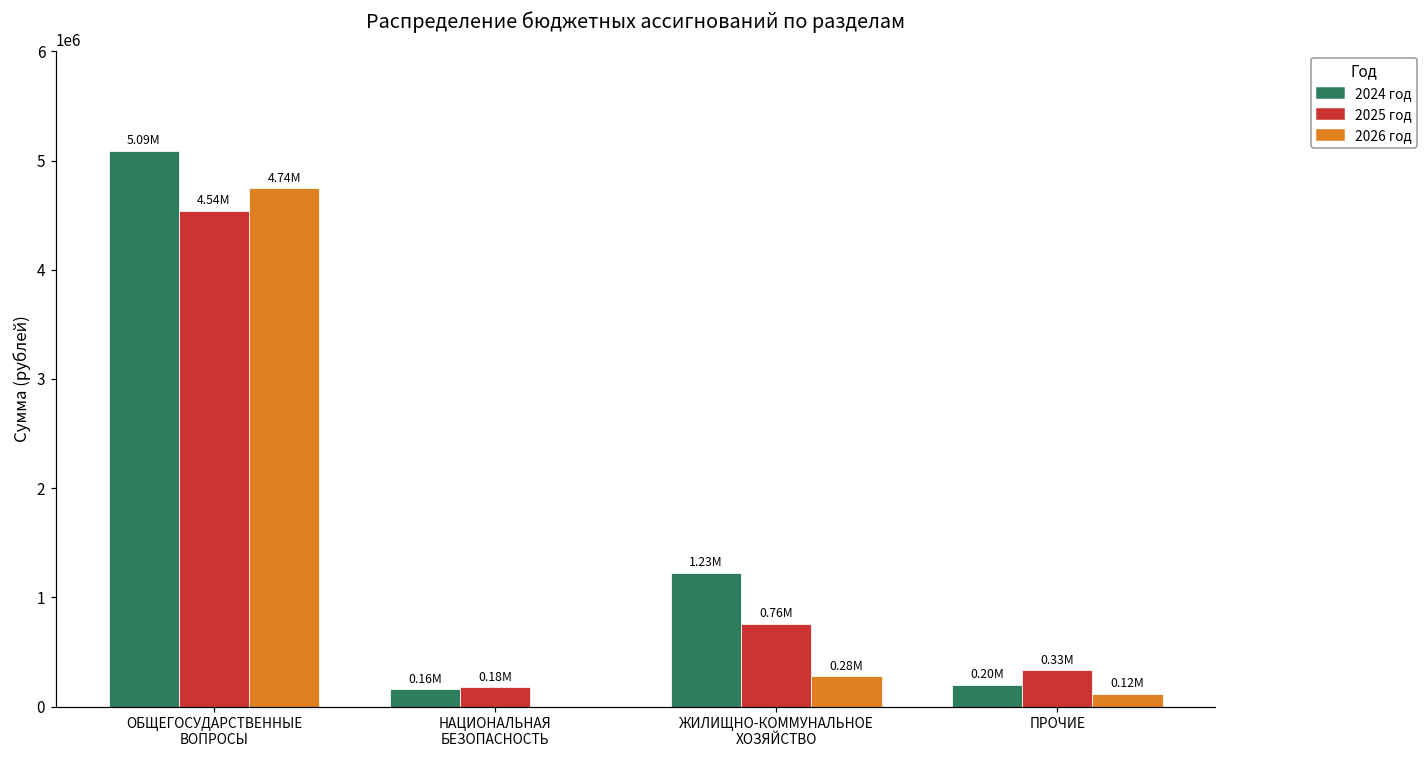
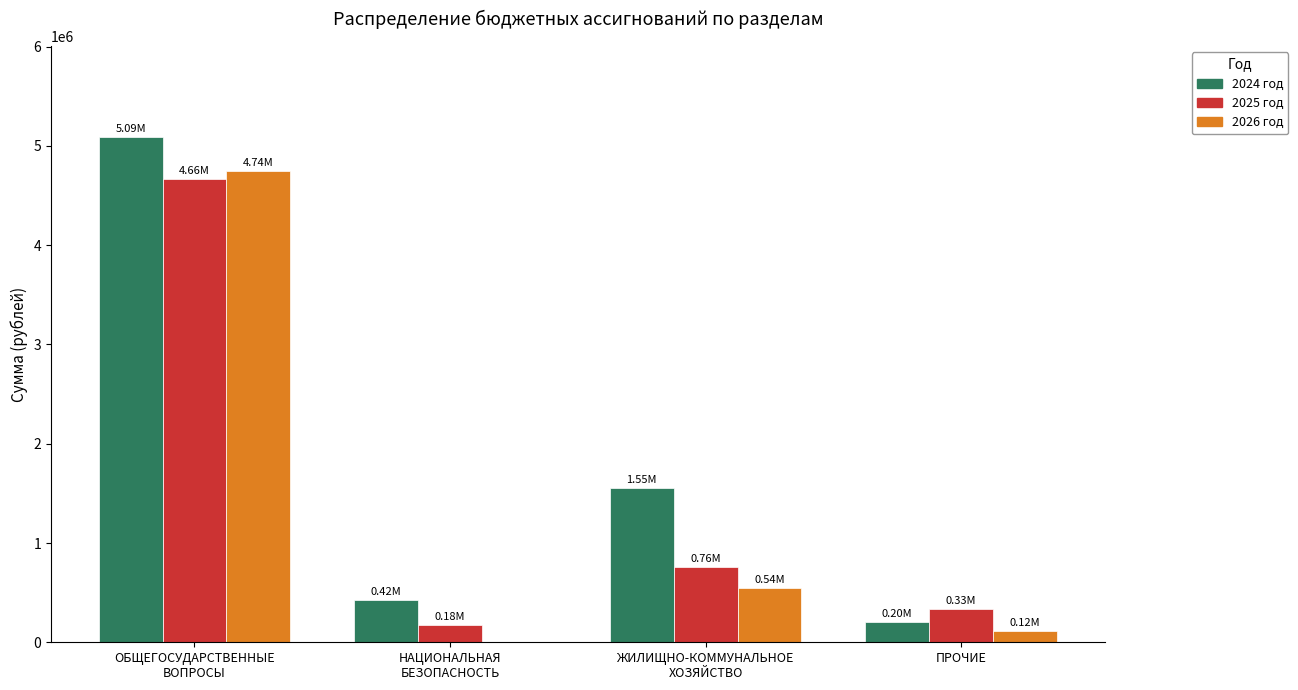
  {
    "2024 год": {
      "ОБЩЕГОСУДАРСТВЕННЫЕ ВОПРОСЫ": "5.09M",
-     "НАЦИОНАЛЬНАЯ БЕЗОПАСНОСТЬ": "0.16M",
-     "ЖИЛИЩНО-КОММУНАЛЬНОЕ ХОЗЯЙСТВО": "1.23M",
+     "НАЦИОНАЛЬНАЯ БЕЗОПАСНОСТЬ": "0.42M",
+     "ЖИЛИЩНО-КОММУНАЛЬНОЕ ХОЗЯЙСТВО": "1.55M",
      "ПРОЧИЕ": "0.20M"
    },
    "2025 год": {
-     "ОБЩЕГОСУДАРСТВЕННЫЕ ВОПРОСЫ": "4.54M",
+     "ОБЩЕГОСУДАРСТВЕННЫЕ ВОПРОСЫ": "4.66M",
      "НАЦИОНАЛЬНАЯ БЕЗОПАСНОСТЬ": "0.18M",
      "ЖИЛИЩНО-КОММУНАЛЬНОЕ ХОЗЯЙСТВО": "0.76M",
      "ПРОЧИЕ": "0.33M"
    },
    "2026 год": {
      "ОБЩЕГОСУДАРСТВЕННЫЕ ВОПРОСЫ": "4.74M",
-     "ЖИЛИЩНО-КОММУНАЛЬНОЕ ХОЗЯЙСТВО": "0.28M",
+     "ЖИЛИЩНО-КОММУНАЛЬНОЕ ХОЗЯЙСТВО": "0.54M",
      "ПРОЧИЕ": "0.12M"
    }
  }
